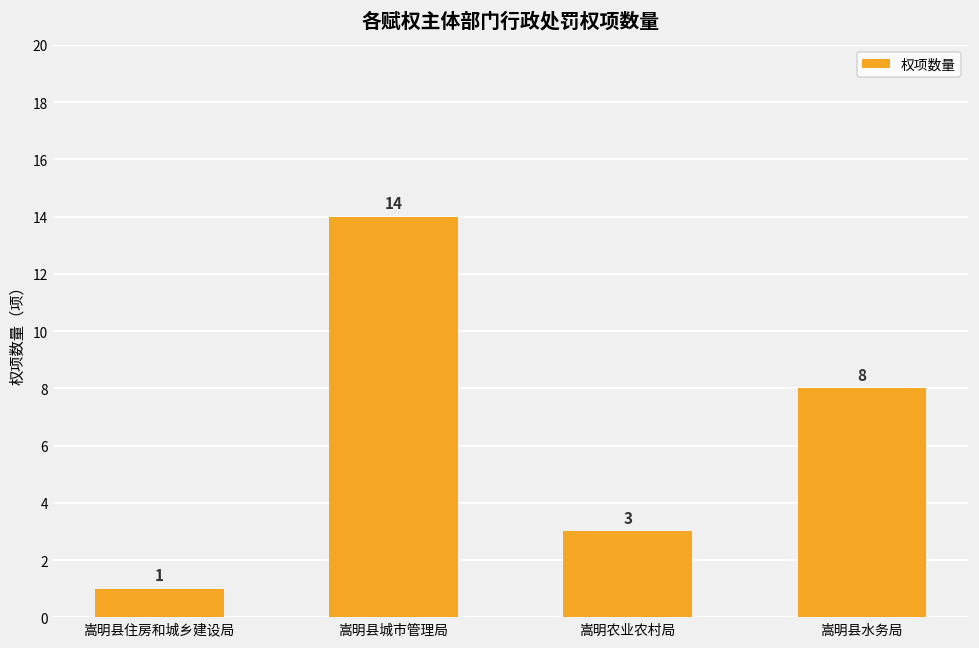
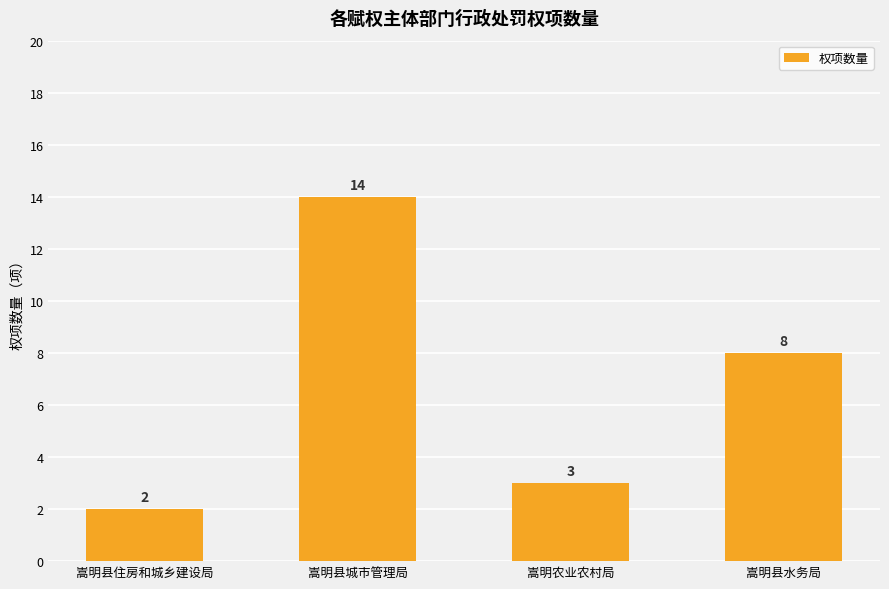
  {
-   "嵩明县住房和城乡建设局": 1,
+   "嵩明县住房和城乡建设局": 2,
    "嵩明县城市管理局": 14,
    "嵩明农业农村局": 3,
    "嵩明县水务局": 8
  }
